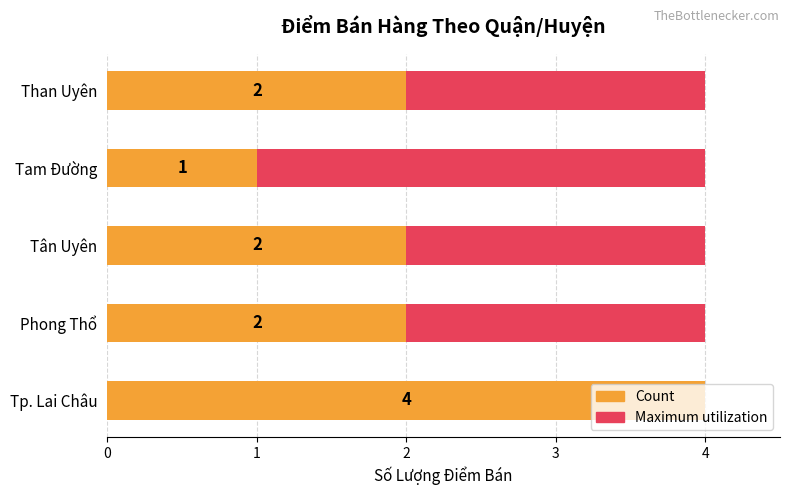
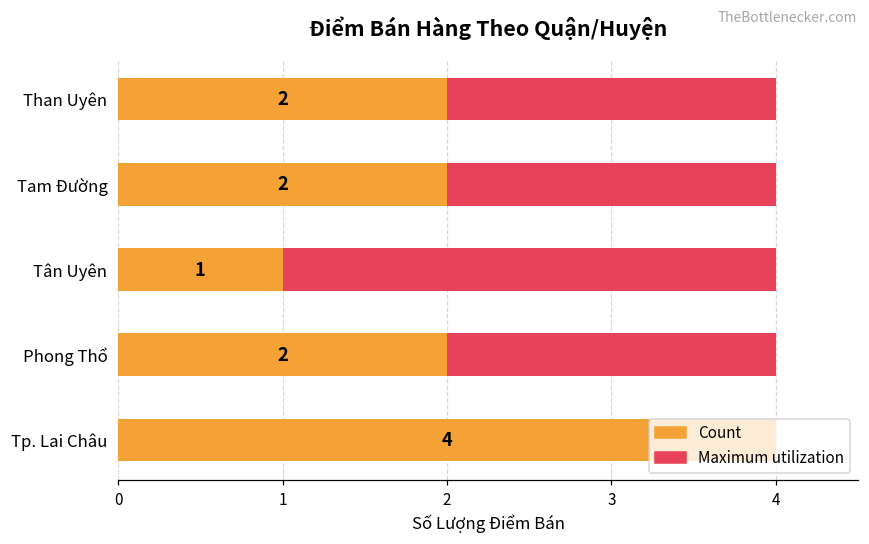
  {
    "Maximum utilization": {
      "Than Uyên": 4.00,
      "Tam Đường": 4.00,
      "Tân Uyên": 4.00,
      "Phong Thổ": 4.00
    },
    "Count": {
-     "Tam Đường": 1,
-     "Tân Uyên": 2
+     "Tam Đường": 2,
+     "Tân Uyên": 1
    }
  }
